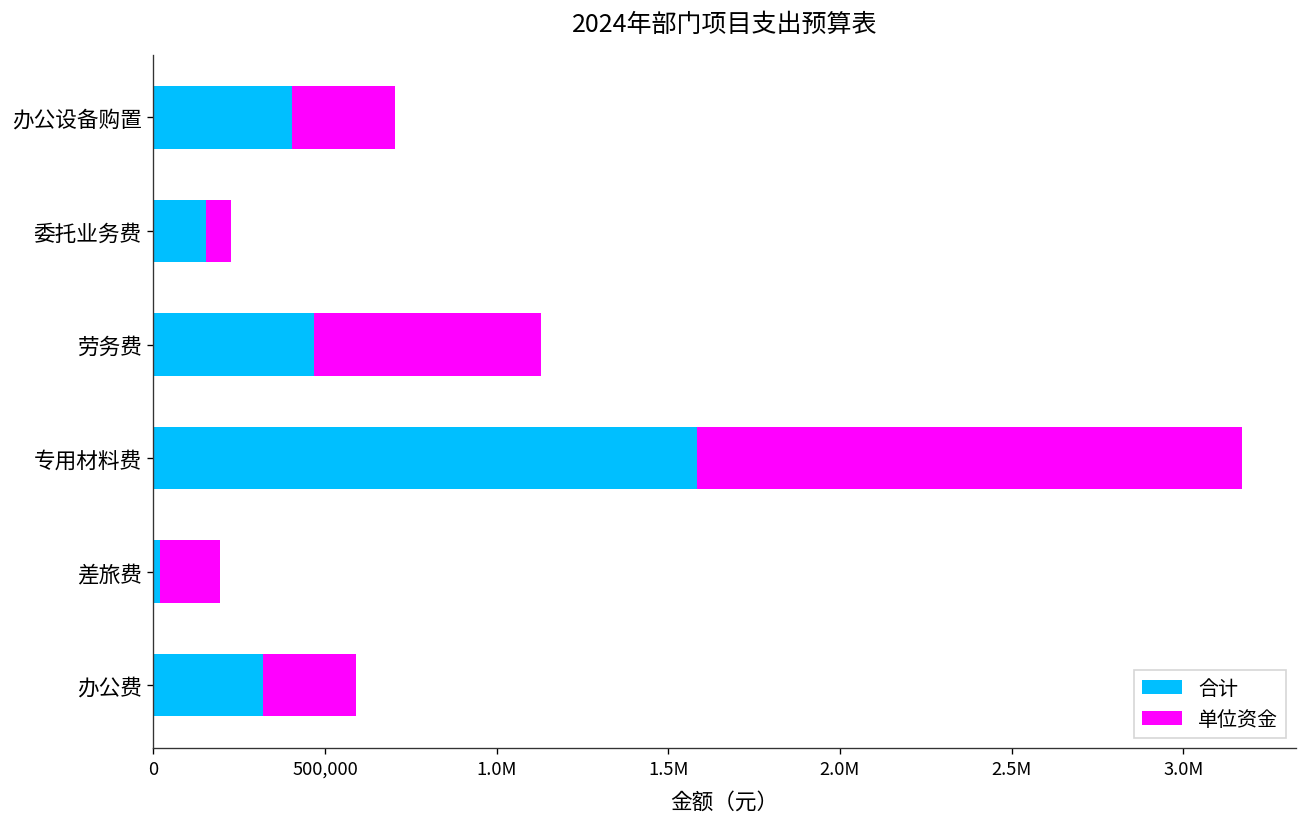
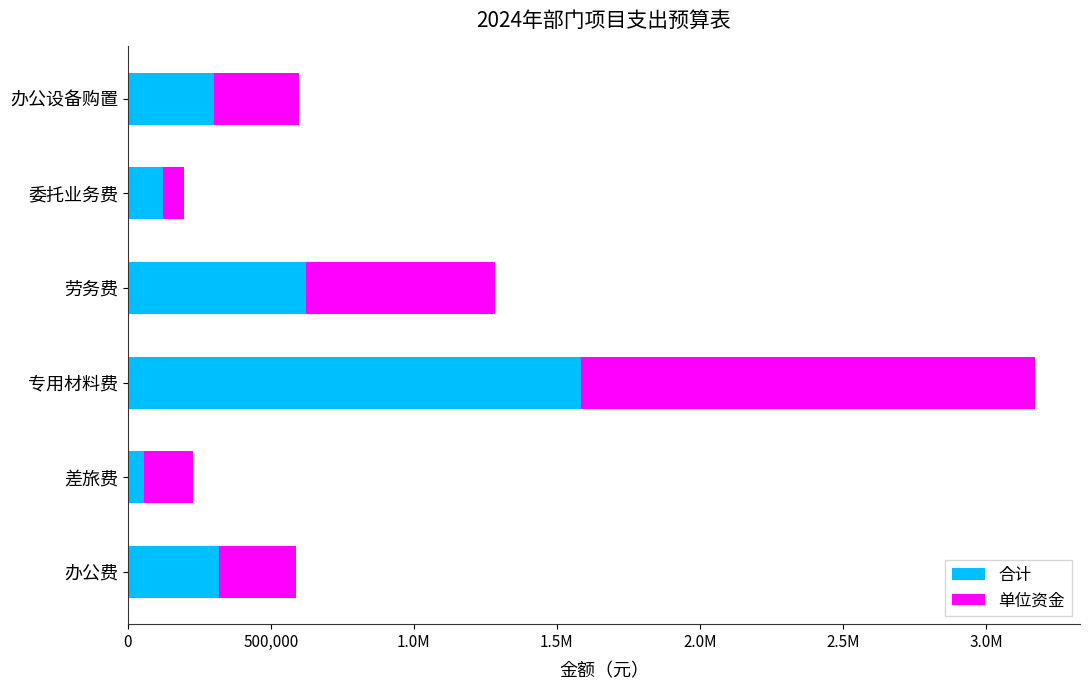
  {
    "合计": {
-     "办公设备购置": "400,000",
-     "委托业务费": "150,000",
-     "劳务费": "470,000",
+     "办公设备购置": "300,000",
+     "委托业务费": "120,000",
+     "劳务费": "620,000",
      "专用材料费": "1,590,000",
-     "差旅费": "20,000",
+     "差旅费": "60,000",
      "办公费": "320,000"
    },
    "单位资金": {
      "办公设备购置": "300,000",
      "委托业务费": "70,000",
      "劳务费": "660,000",
      "专用材料费": "1,590,000",
      "差旅费": "170,000",
      "办公费": "270,000"
    }
  }
